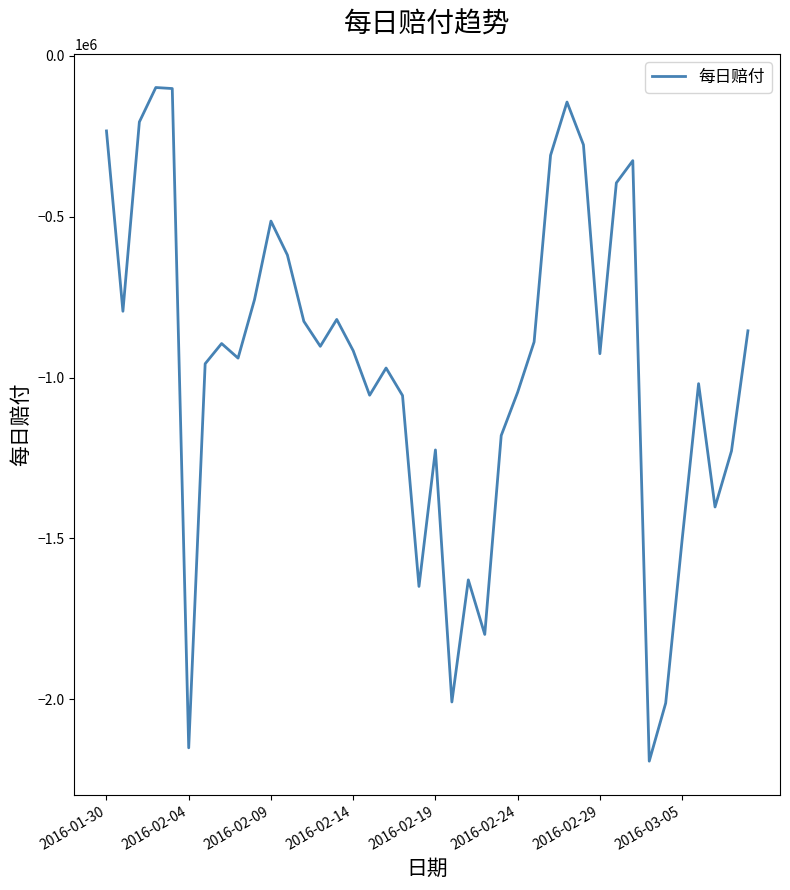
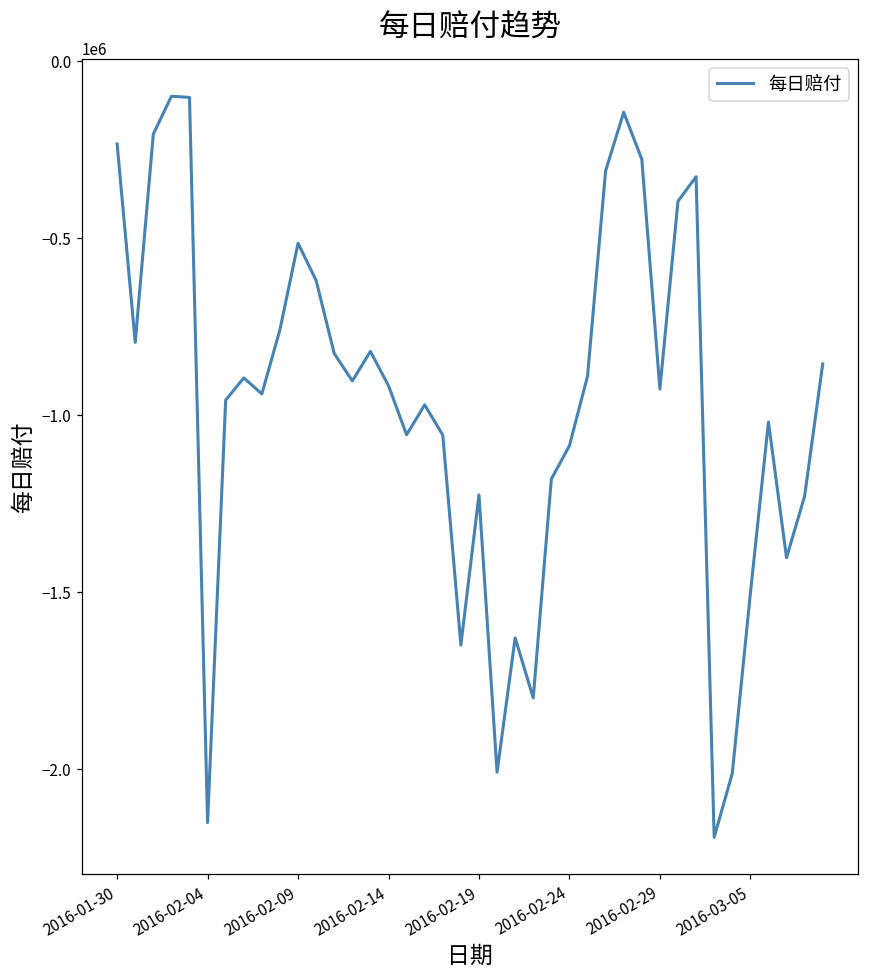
  {
    "2016-01-30": -230000,
    "2016-02-04": -2150000,
    "2016-02-09": -510000,
    "2016-02-14": -920000,
    "2016-02-19": -1220000,
-   "2016-02-24": -1050000,
+   "2016-02-24": -1090000,
    "2016-02-29": -930000,
    "2016-03-05": -1500000
  }
